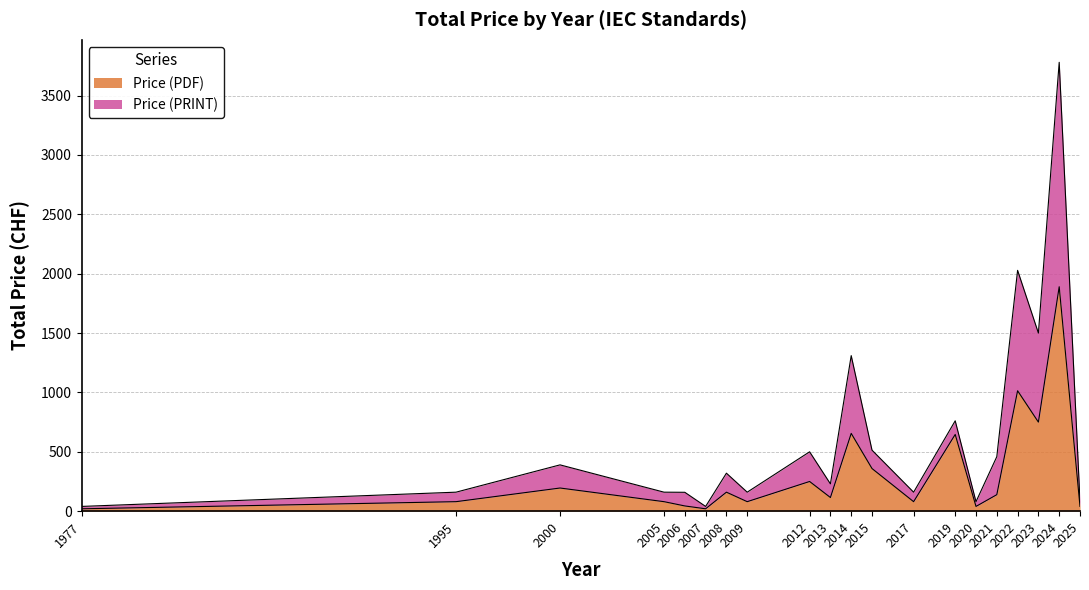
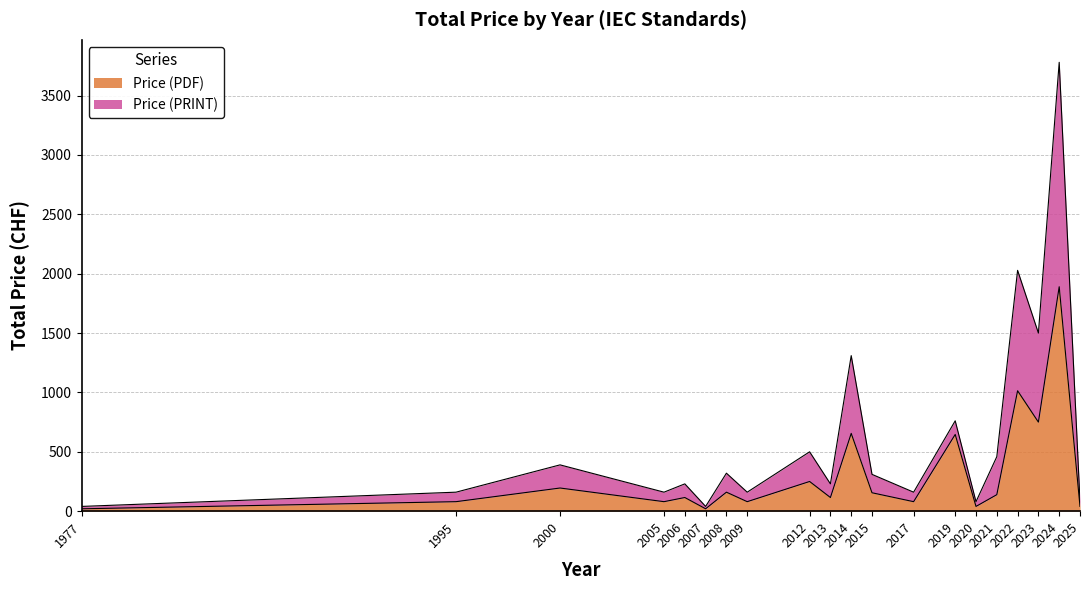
  {
    "Price (PDF)": {
      "1995": 80,
      "2000": 200,
      "2005": 80,
-     "2006": 40,
+     "2006": 120,
      "2008": 160,
      "2009": 80,
      "2012": 250,
      "2013": 120,
      "2014": 660,
-     "2015": 360,
+     "2015": 160,
      "2017": 80,
      "2019": 650,
      "2020": 40,
      "2021": 140,
      "2022": 1010,
      "2023": 750,
      "2024": 1890,
      "2025": 40
    },
    "Price (PRINT)": {
      "1995": 80,
      "2000": 200,
      "2005": 80,
      "2006": 120,
      "2008": 160,
      "2009": 80,
      "2012": 250,
      "2013": 120,
      "2014": 660,
      "2015": 160,
      "2017": 80,
      "2019": 120,
      "2020": 40,
      "2021": 320,
      "2022": 1010,
      "2023": 750,
      "2024": 1890,
      "2025": 40
    }
  }
